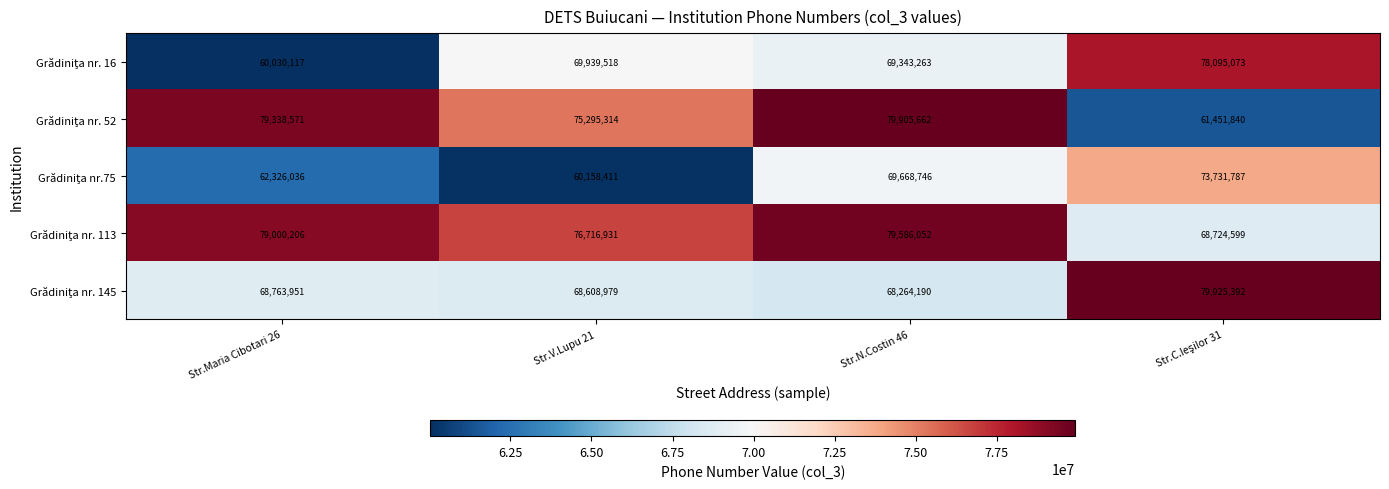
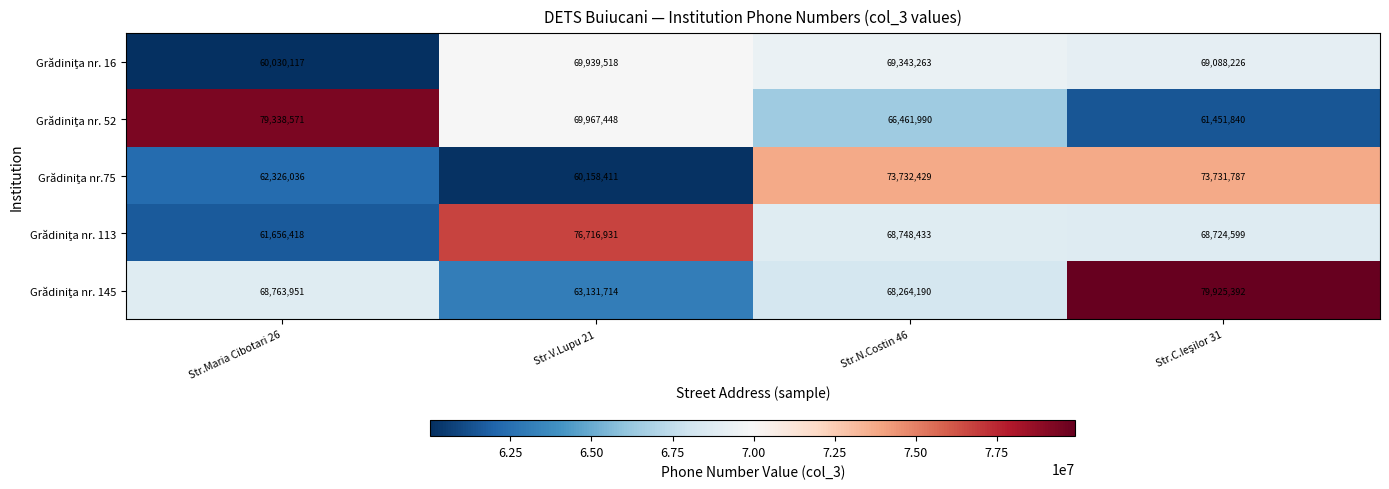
  {
    "Grădiniţa nr. 16": {
      "Str.Maria Cibotari 26": "60,030,117",
      "Str.V.Lupu 21": "69,939,518",
      "Str.N.Costin 46": "69,343,263",
-     "Str.C.Ieşilor 31": "78,095,073"
+     "Str.C.Ieşilor 31": "69,088,226"
    },
    "Grădiniţa nr. 52": {
      "Str.Maria Cibotari 26": "79,338,571",
-     "Str.V.Lupu 21": "75,295,314",
-     "Str.N.Costin 46": "79,905,662",
+     "Str.V.Lupu 21": "69,967,448",
+     "Str.N.Costin 46": "66,461,990",
      "Str.C.Ieşilor 31": "61,451,840"
    },
    "Grădiniţa nr.75": {
      "Str.Maria Cibotari 26": "62,326,036",
      "Str.V.Lupu 21": "60,158,411",
-     "Str.N.Costin 46": "69,668,746",
+     "Str.N.Costin 46": "73,732,429",
      "Str.C.Ieşilor 31": "73,731,787"
    },
    "Grădiniţa nr. 113": {
-     "Str.Maria Cibotari 26": "79,000,206",
+     "Str.Maria Cibotari 26": "61,656,418",
      "Str.V.Lupu 21": "76,716,931",
-     "Str.N.Costin 46": "79,586,052",
+     "Str.N.Costin 46": "68,748,433",
      "Str.C.Ieşilor 31": "68,724,599"
    },
    "Grădiniţa nr. 145": {
      "Str.Maria Cibotari 26": "68,763,951",
-     "Str.V.Lupu 21": "68,608,979",
+     "Str.V.Lupu 21": "63,131,714",
      "Str.N.Costin 46": "68,264,190",
      "Str.C.Ieşilor 31": "79,925,392"
    }
  }
